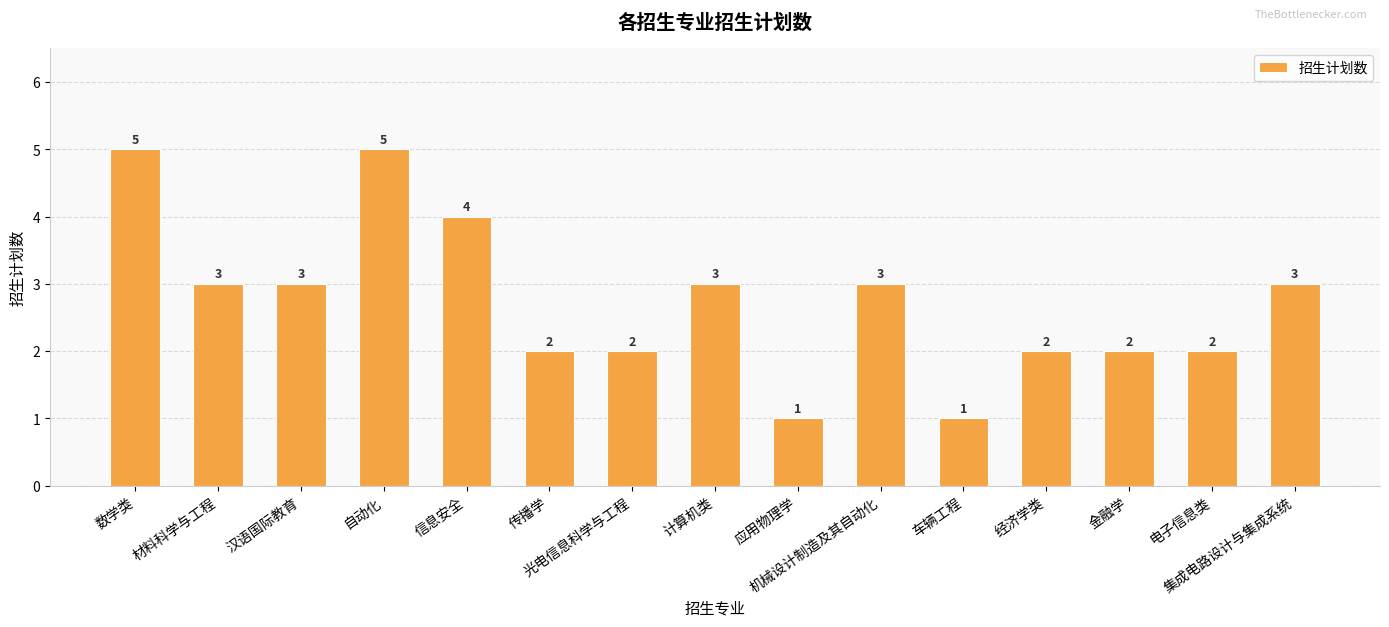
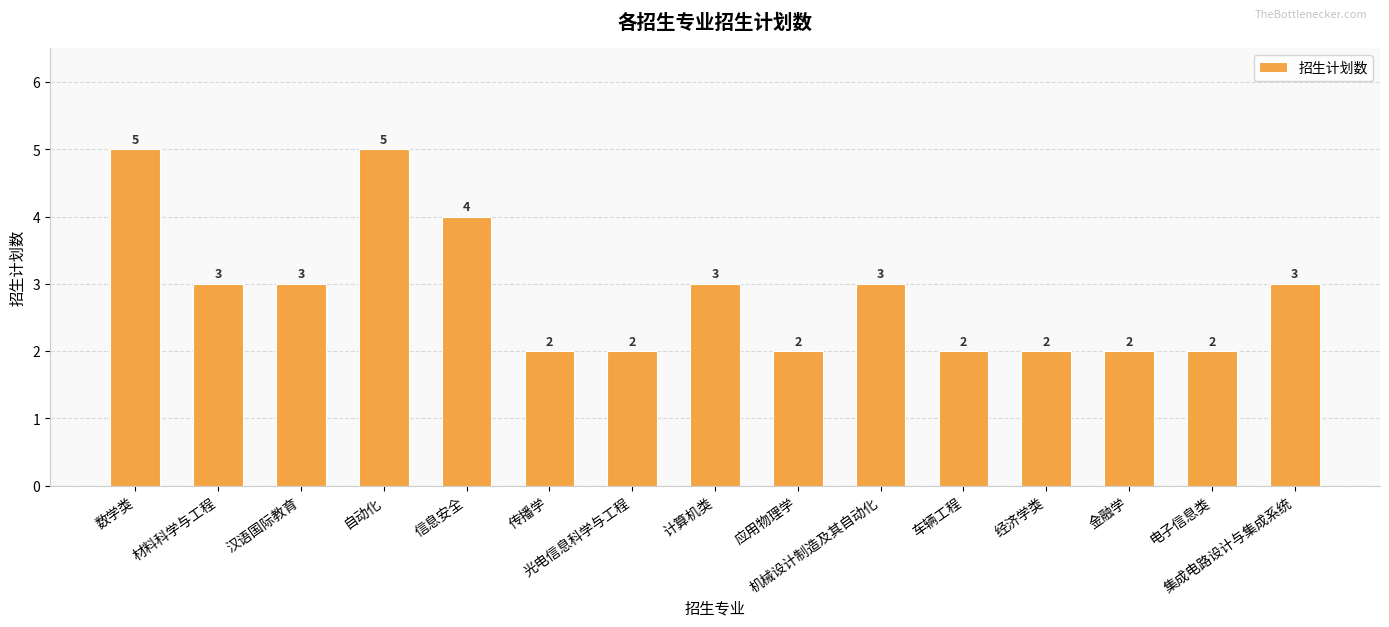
  {
    "数学类": 5,
    "材料科学与工程": 3,
    "汉语国际教育": 3,
    "自动化": 5,
    "信息安全": 4,
    "传播学": 2,
    "光电信息科学与工程": 2,
    "计算机类": 3,
-   "应用物理学": 1,
+   "应用物理学": 2,
    "机械设计制造及其自动化": 3,
-   "车辆工程": 1,
+   "车辆工程": 2,
    "经济学类": 2,
    "金融学": 2,
    "电子信息类": 2,
    "集成电路设计与集成系统": 3
  }
